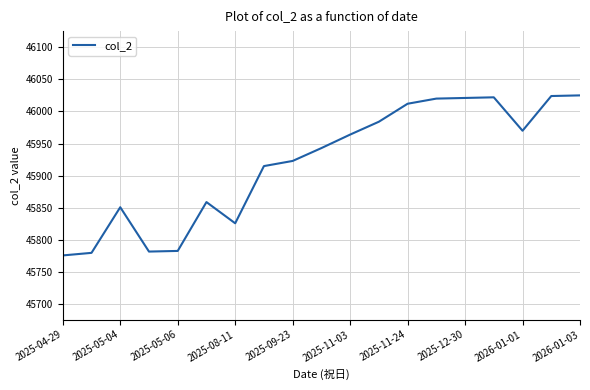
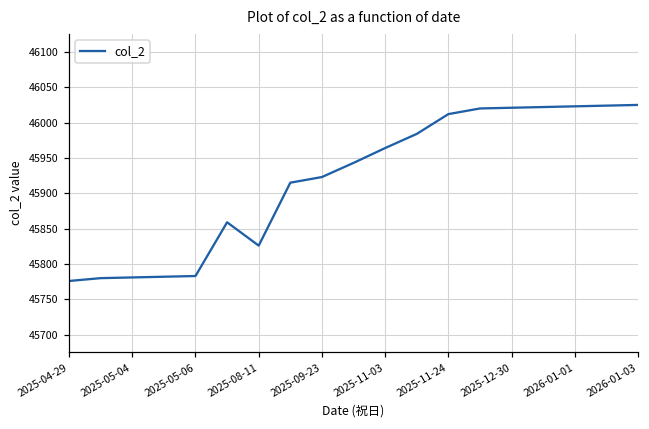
  {
    "2025-04-29": 45780,
-   "2025-05-04": 45850,
+   "2025-05-04": 45780,
    "2025-05-06": 45780,
    "2025-08-11": 45830,
    "2025-09-23": 45920,
    "2025-11-03": 45960,
    "2025-11-24": 46010,
    "2025-12-30": 46020,
-   "2026-01-01": 45970,
+   "2026-01-01": 46020,
    "2026-01-03": 46030
  }
